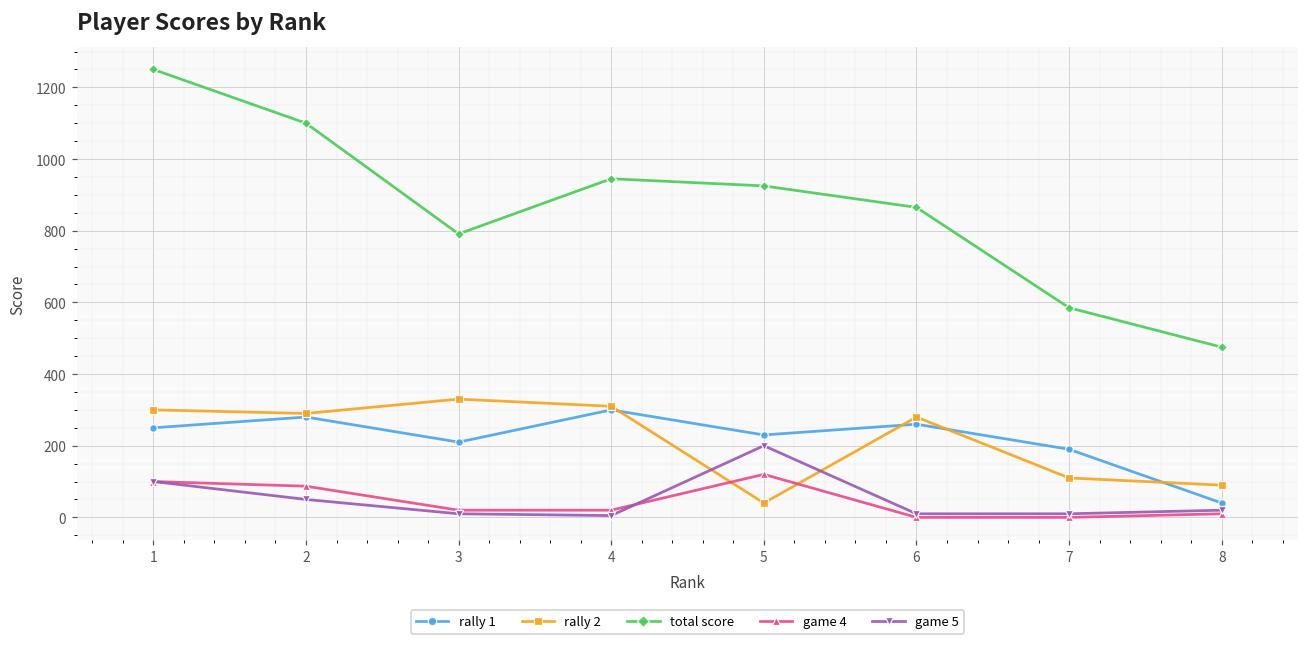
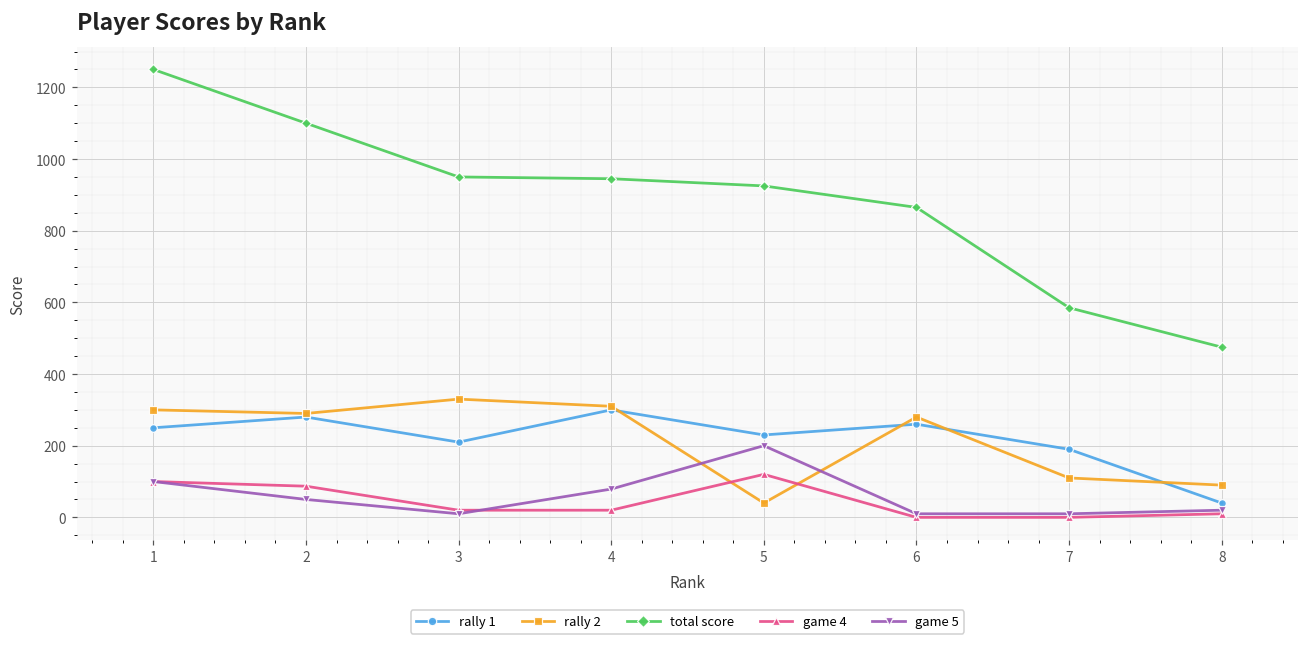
  {
    "rally 1": {
      "1": 250,
      "2": 280,
      "3": 210,
      "4": 300,
      "5": 230,
      "6": 260,
      "7": 190,
      "8": 40
    },
    "rally 2": {
      "1": 300,
      "2": 290,
      "3": 330,
      "4": 310,
      "5": 40,
      "6": 280,
      "7": 110,
      "8": 90
    },
    "total score": {
      "1": 1250,
      "2": 1100,
-     "3": 790,
+     "3": 950,
      "4": 950,
      "5": 930,
      "6": 870,
      "7": 590,
      "8": 480
    },
    "game 4": {
      "2": 90,
      "3": 20,
      "4": 20,
      "5": 120,
      "6": 0,
      "7": 0,
      "8": 10
    },
    "game 5": {
      "2": 50,
      "3": 10,
-     "4": 10,
+     "4": 80,
      "5": 200,
      "6": 10,
      "7": 10,
      "8": 20
    }
  }
